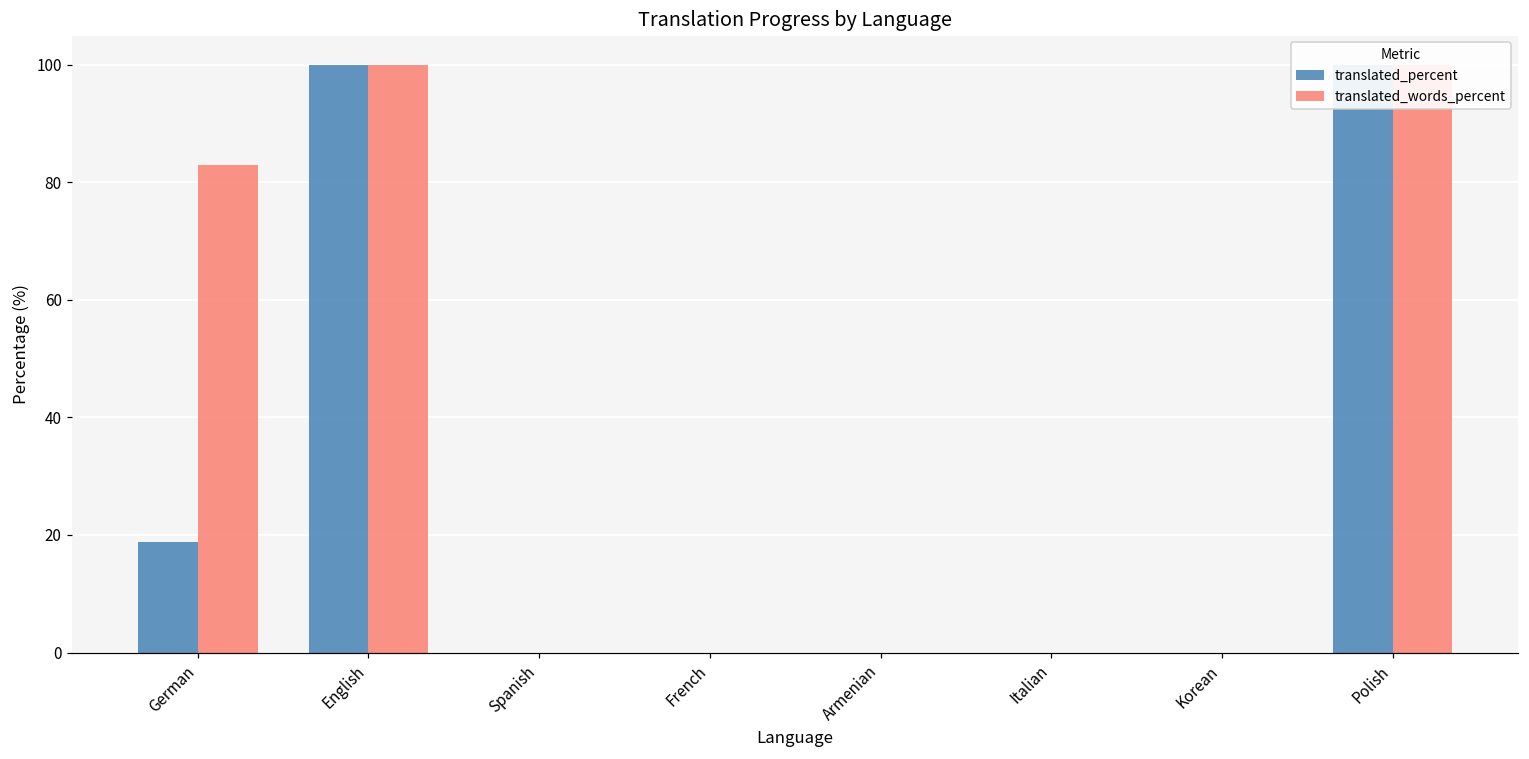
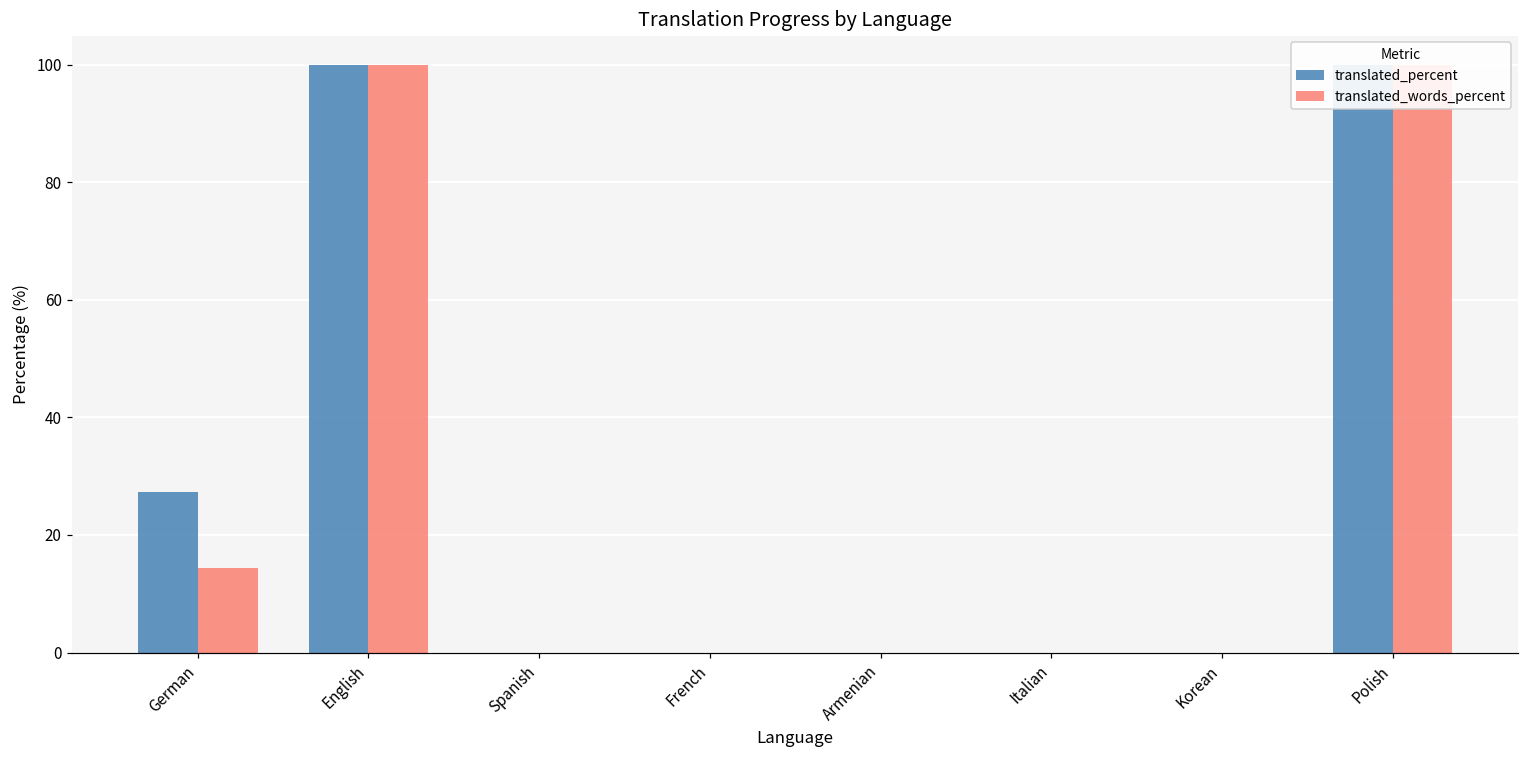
  {
    "translated_percent": {
-     "German": 19,
+     "German": 27,
      "English": 100,
      "Spanish": 0,
      "French": 0,
      "Armenian": 0,
      "Italian": 0,
      "Korean": 0
    },
    "translated_words_percent": {
-     "German": 83,
+     "German": 14,
      "English": 100,
      "Spanish": 0,
      "French": 0,
      "Armenian": 0,
      "Italian": 0,
      "Korean": 0
    }
  }
